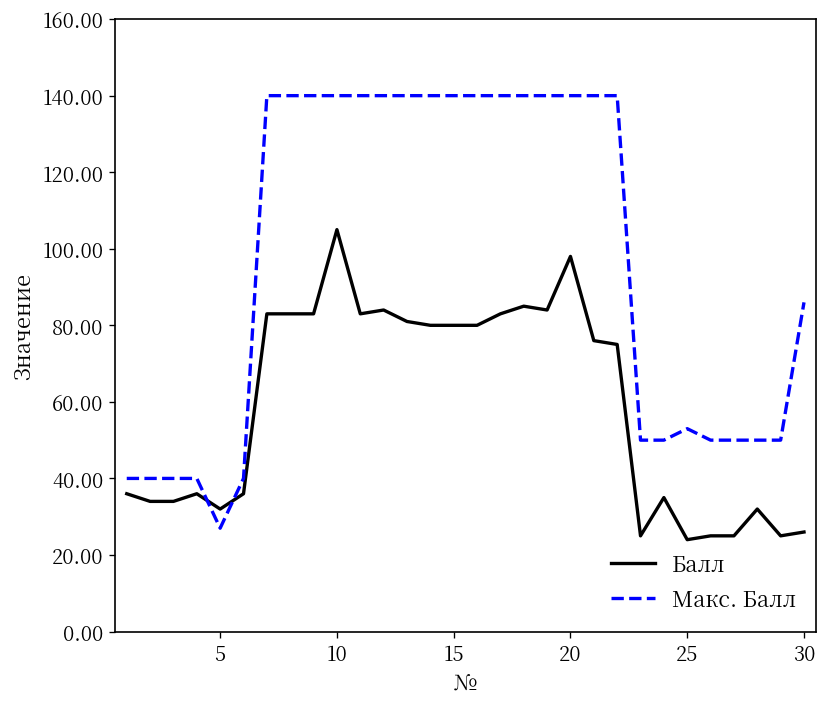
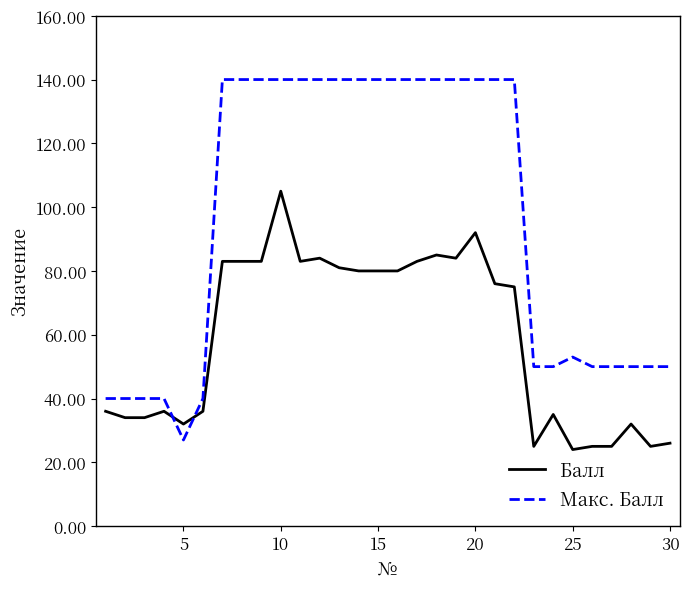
  {
    "Балл": {
      "5": 32,
      "10": 105,
      "15": 80,
-     "20": 98,
+     "20": 92,
      "25": 24,
      "30": 26
    },
    "Макс. Балл": {
      "5": 27,
      "10": 140,
      "15": 140,
      "20": 140,
      "25": 53,
-     "30": 86
+     "30": 50
    }
  }
